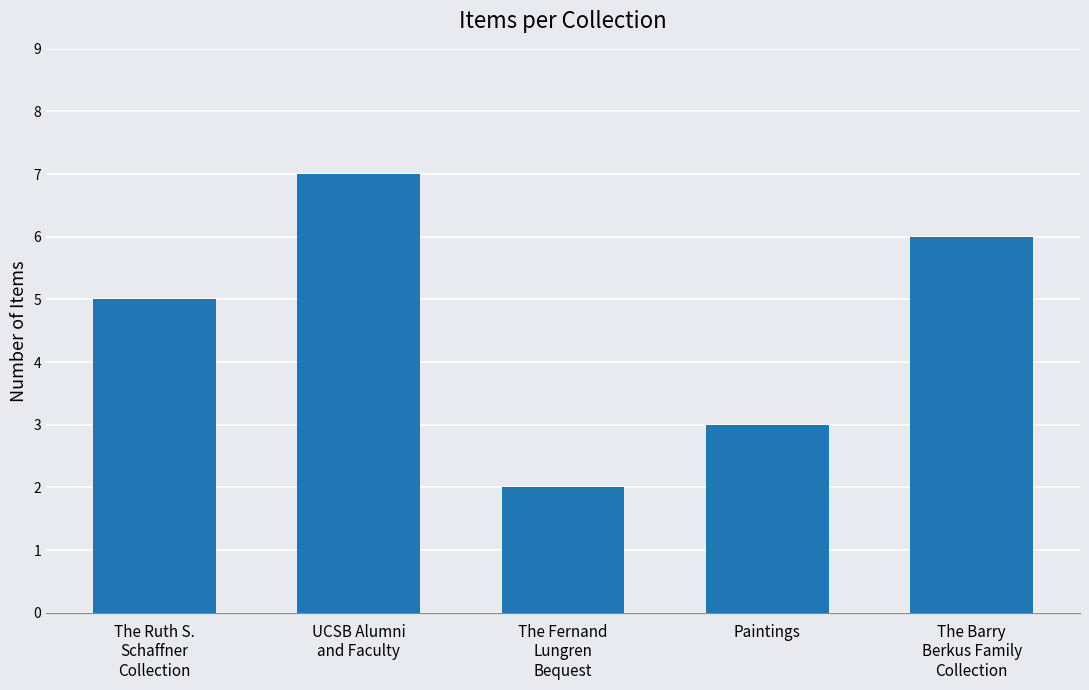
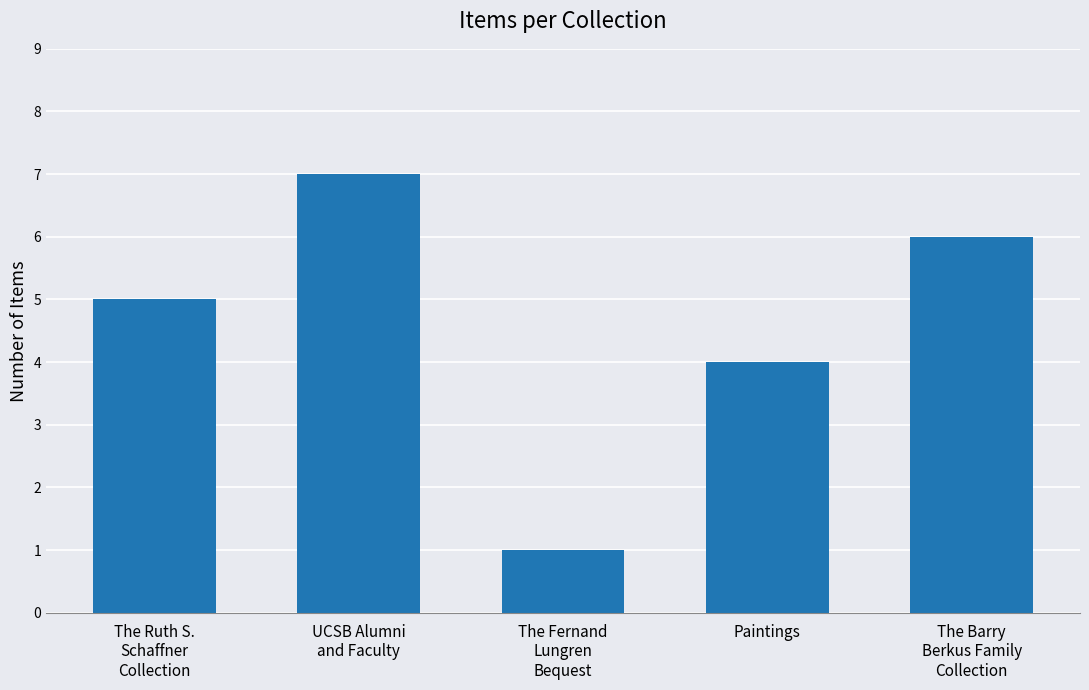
  {
    "The Ruth S. Schaffner Collection": 5,
    "UCSB Alumni and Faculty": 7,
-   "The Fernand Lungren Bequest": 2,
-   "Paintings": 3,
+   "The Fernand Lungren Bequest": 1,
+   "Paintings": 4,
    "The Barry Berkus Family Collection": 6
  }
